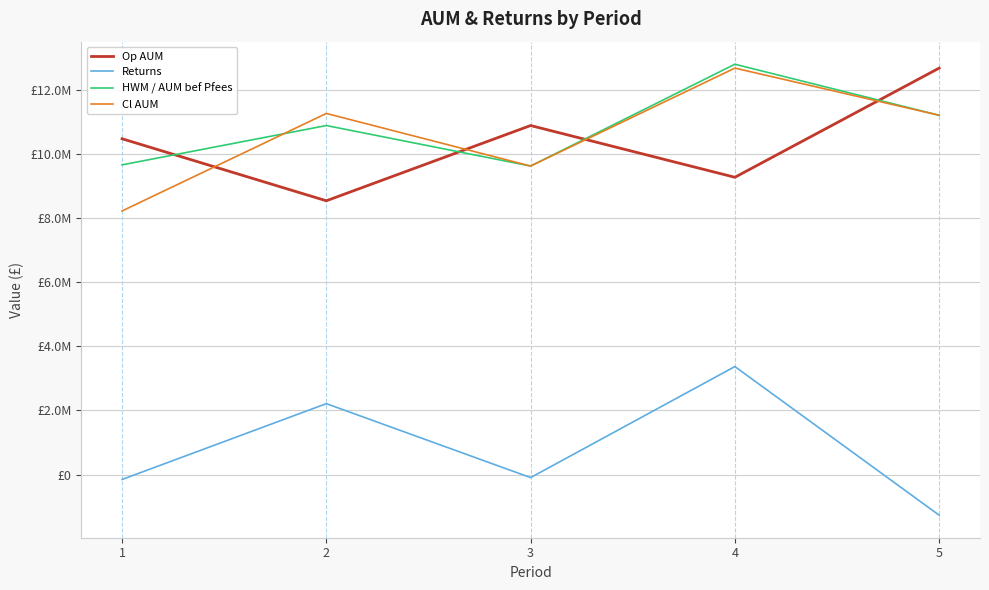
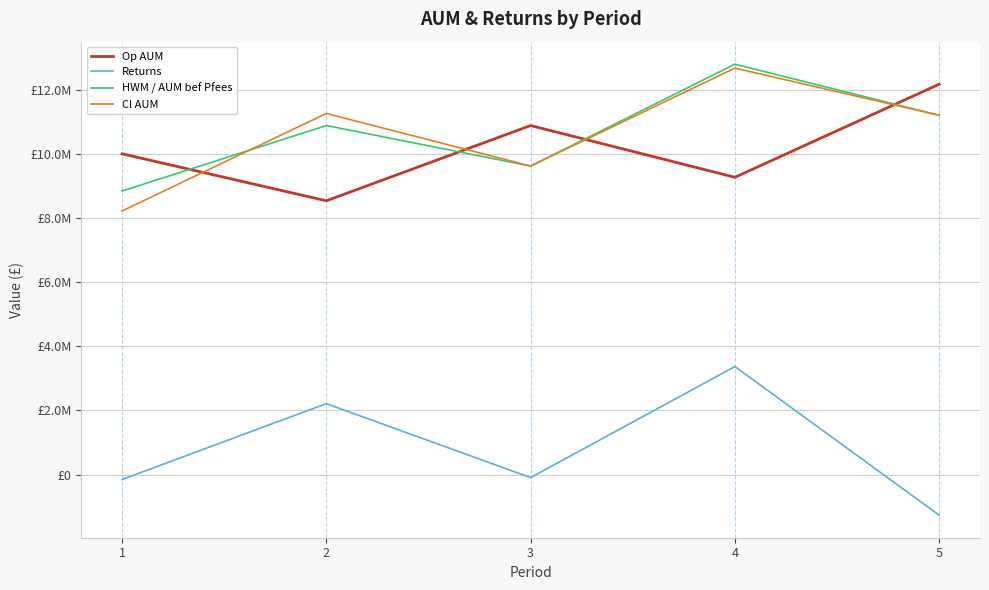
  {
    "Op AUM": {
-     "1": "£10500000",
+     "1": "£10000000",
      "2": "£8500000",
      "3": "£10900000",
      "4": "£9300000",
-     "5": "£12700000"
+     "5": "£12200000"
    },
    "Returns": {
      "1": "£-200000",
      "2": "£2200000",
      "3": "£-100000",
      "4": "£3400000",
      "5": "£-1300000"
    },
    "HWM / AUM bef Pfees": {
-     "1": "£9700000",
+     "1": "£8800000",
      "2": "£10900000",
      "4": "£12800000"
    },
    "Cl AUM": {
      "1": "£8200000",
      "2": "£11300000",
      "4": "£12700000"
    }
  }
